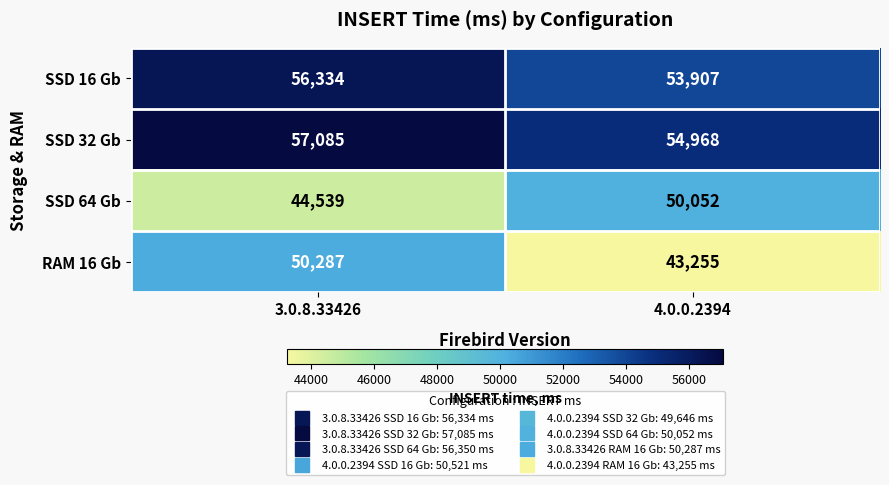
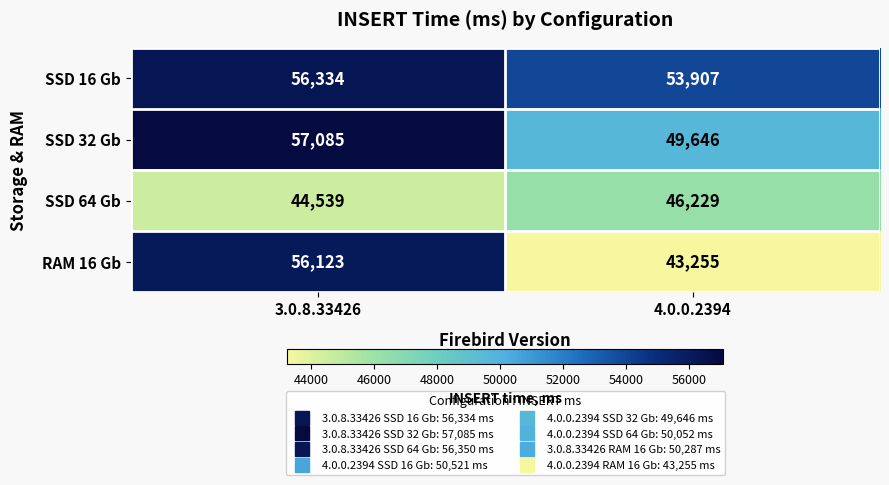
  {
    "SSD 16 Gb": {
      "3.0.8.33426": "56,334",
      "4.0.0.2394": "53,907"
    },
    "SSD 32 Gb": {
      "3.0.8.33426": "57,085",
-     "4.0.0.2394": "54,968"
+     "4.0.0.2394": "49,646"
    },
    "SSD 64 Gb": {
      "3.0.8.33426": "44,539",
-     "4.0.0.2394": "50,052"
+     "4.0.0.2394": "46,229"
    },
    "RAM 16 Gb": {
-     "3.0.8.33426": "50,287",
+     "3.0.8.33426": "56,123",
      "4.0.0.2394": "43,255"
    }
  }
